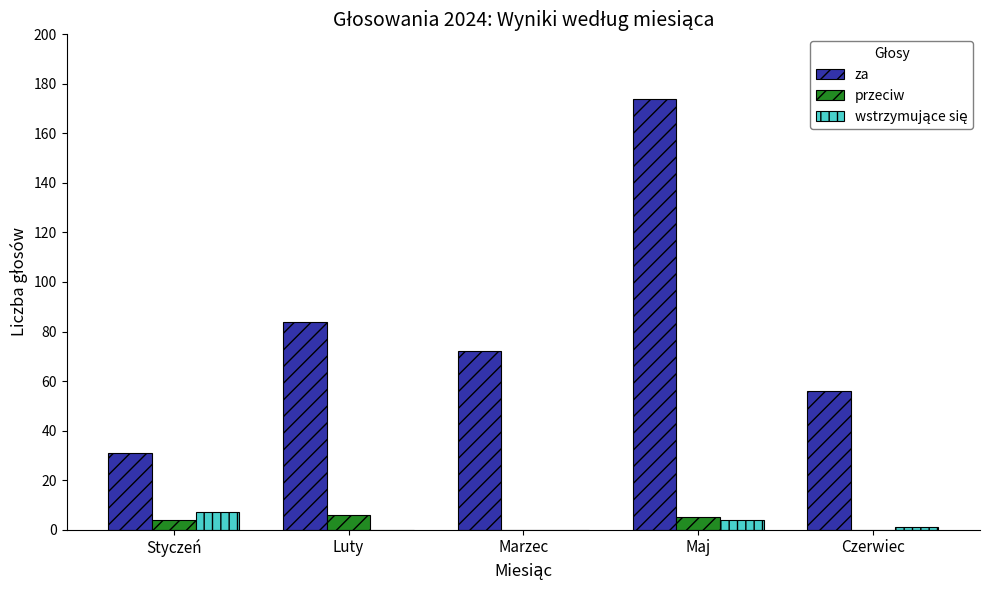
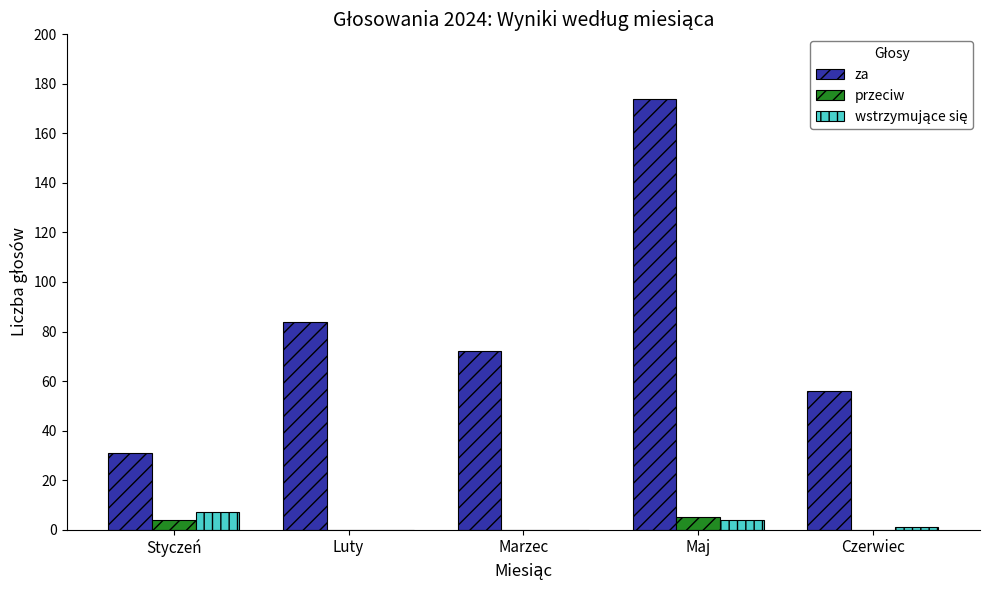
  {
    "za": {
      "Styczeń": 31,
      "Luty": 84,
      "Marzec": 72,
      "Maj": 174,
      "Czerwiec": 56
    },
    "przeciw": {
      "Styczeń": 4,
-     "Luty": 6,
+     "Luty": 0,
      "Marzec": 0,
      "Maj": 5,
      "Czerwiec": 0
    },
    "wstrzymujące się": {
      "Styczeń": 7,
      "Luty": 0,
      "Marzec": 0,
      "Maj": 4
    }
  }
